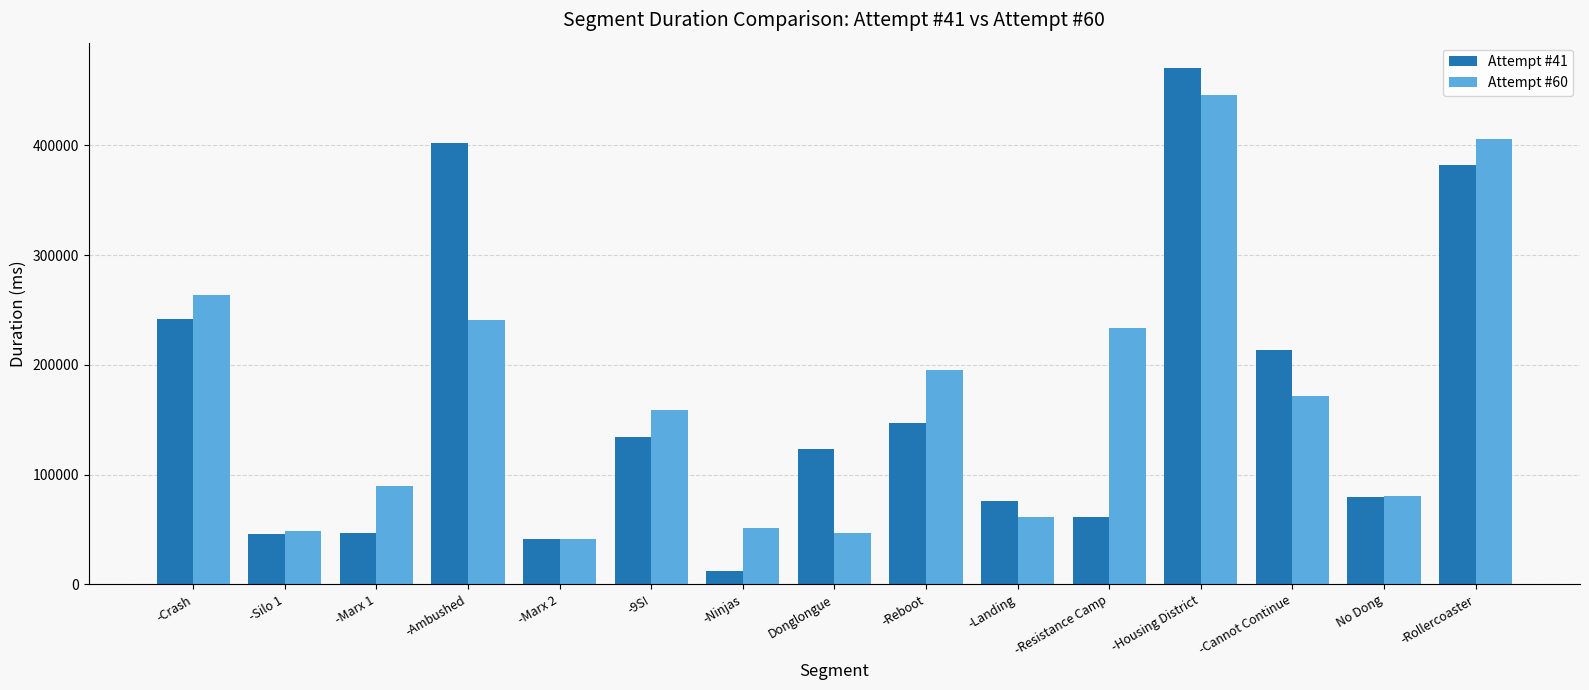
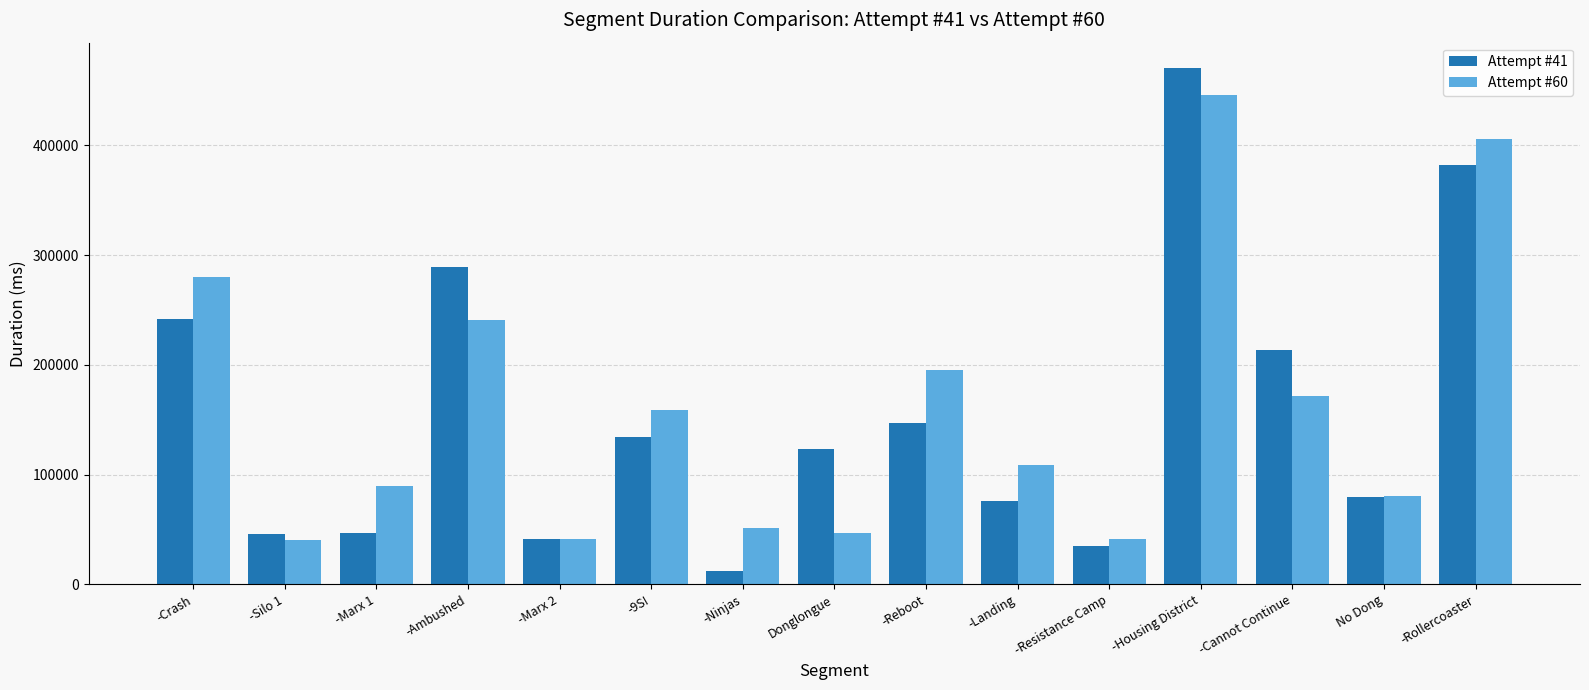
  {
    "Attempt #41": {
      "-Crash": 242000,
      "-Silo 1": 46000,
      "-Marx 1": 47000,
-     "-Ambushed": 402000,
+     "-Ambushed": 290000,
      "-Marx 2": 41000,
      "-9S!": 135000,
      "-Ninjas": 12000,
      "Donglongue": 123000,
      "-Reboot": 147000,
      "-Landing": 76000,
-     "-Resistance Camp": 61000,
+     "-Resistance Camp": 35000,
      "-Housing District": 470000,
      "-Cannot Continue": 213000,
      "No Dong": 79000,
      "-Rollercoaster": 383000
    },
    "Attempt #60": {
-     "-Crash": 264000,
-     "-Silo 1": 49000,
+     "-Crash": 280000,
+     "-Silo 1": 41000,
      "-Marx 1": 90000,
      "-Ambushed": 241000,
      "-Marx 2": 41000,
      "-9S!": 159000,
      "-Ninjas": 51000,
      "Donglongue": 47000,
      "-Reboot": 196000,
-     "-Landing": 61000,
-     "-Resistance Camp": 233000,
+     "-Landing": 109000,
+     "-Resistance Camp": 41000,
      "-Housing District": 446000,
      "-Cannot Continue": 172000,
      "No Dong": 80000,
      "-Rollercoaster": 406000
    }
  }
